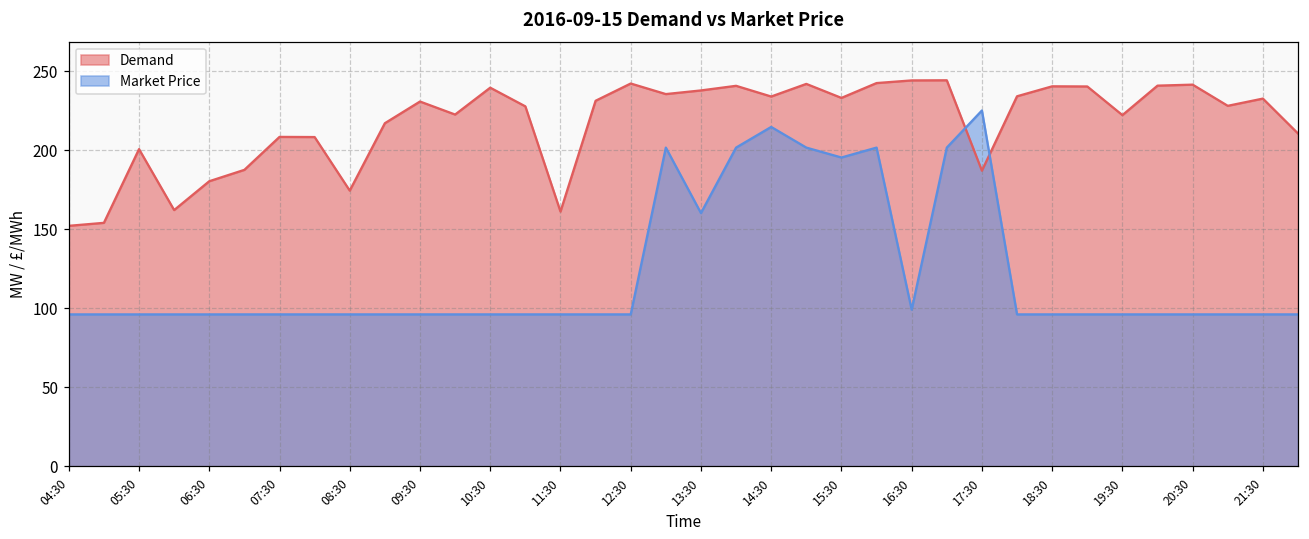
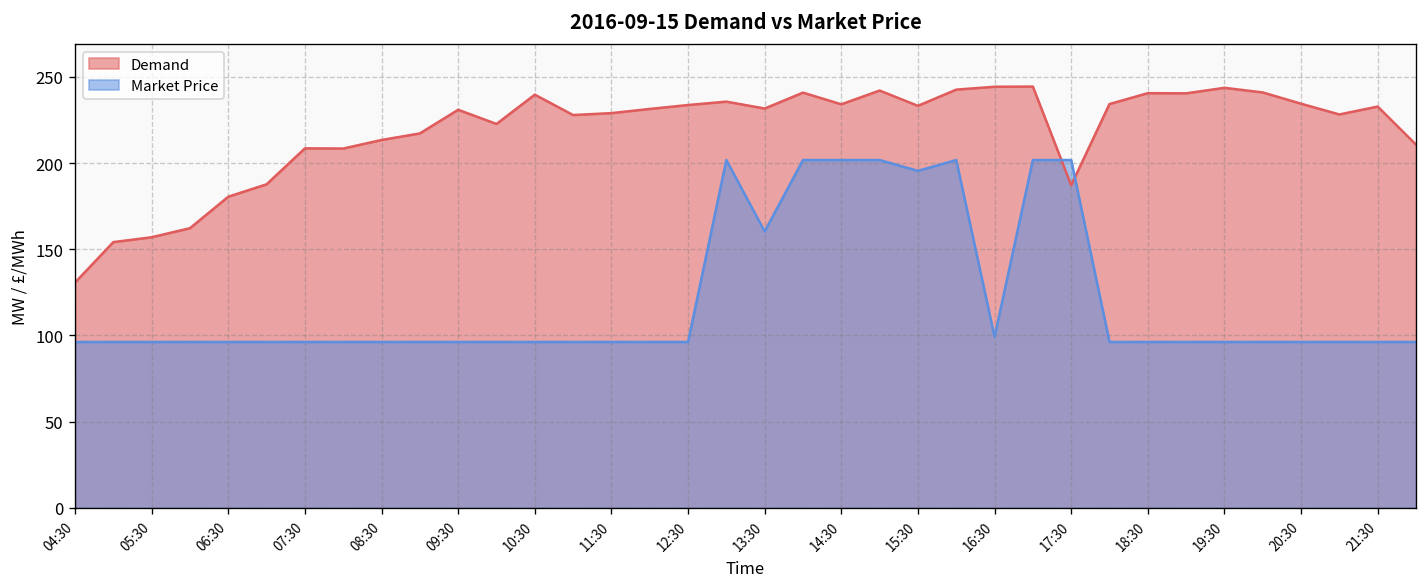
  {
    "Demand": {
-     "04:30": 152,
-     "05:30": 201,
+     "04:30": 131,
+     "05:30": 157,
      "06:30": 181,
      "07:30": 209,
-     "08:30": 175,
+     "08:30": 213,
      "09:30": 231,
      "10:30": 240,
-     "11:30": 161,
-     "12:30": 242,
-     "13:30": 238,
+     "11:30": 229,
+     "12:30": 234,
+     "13:30": 232,
      "14:30": 234,
      "15:30": 233,
      "16:30": 244,
      "17:30": 187,
      "18:30": 241,
-     "19:30": 222,
-     "20:30": 242,
+     "19:30": 244,
+     "20:30": 234,
      "21:30": 233
    },
    "Market Price": {
      "04:30": 96,
      "05:30": 96,
      "06:30": 96,
      "07:30": 96,
      "08:30": 96,
      "09:30": 96,
      "10:30": 96,
      "11:30": 96,
      "12:30": 96,
      "13:30": 160,
-     "14:30": 215,
+     "14:30": 202,
      "15:30": 196,
      "16:30": 99,
-     "17:30": 225,
+     "17:30": 202,
      "18:30": 96,
      "19:30": 96,
      "20:30": 96,
      "21:30": 96
    }
  }
